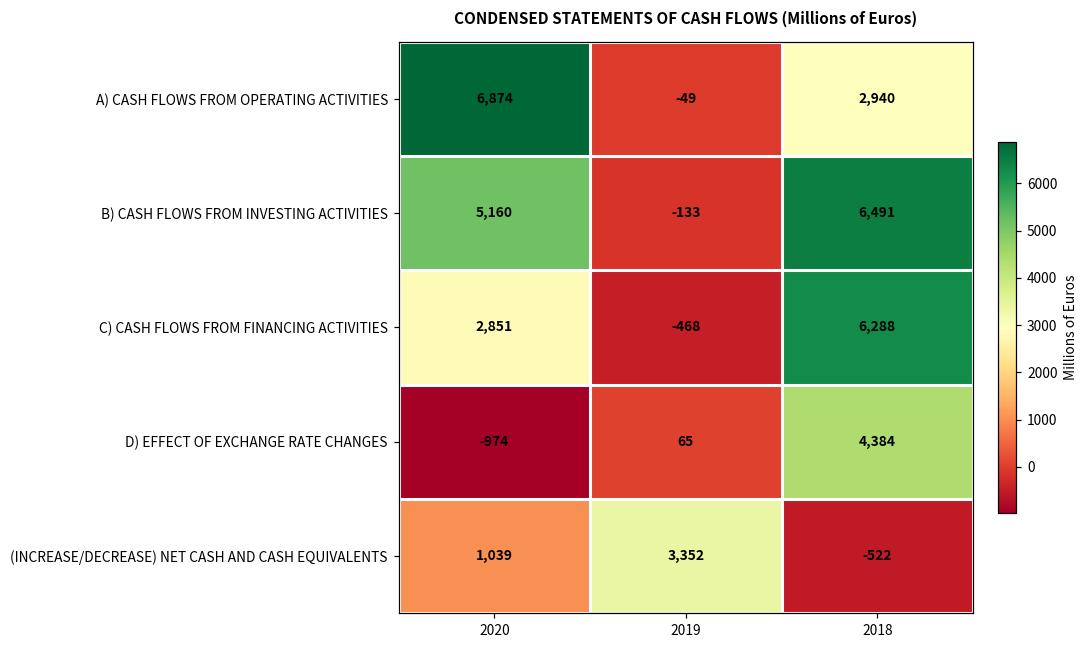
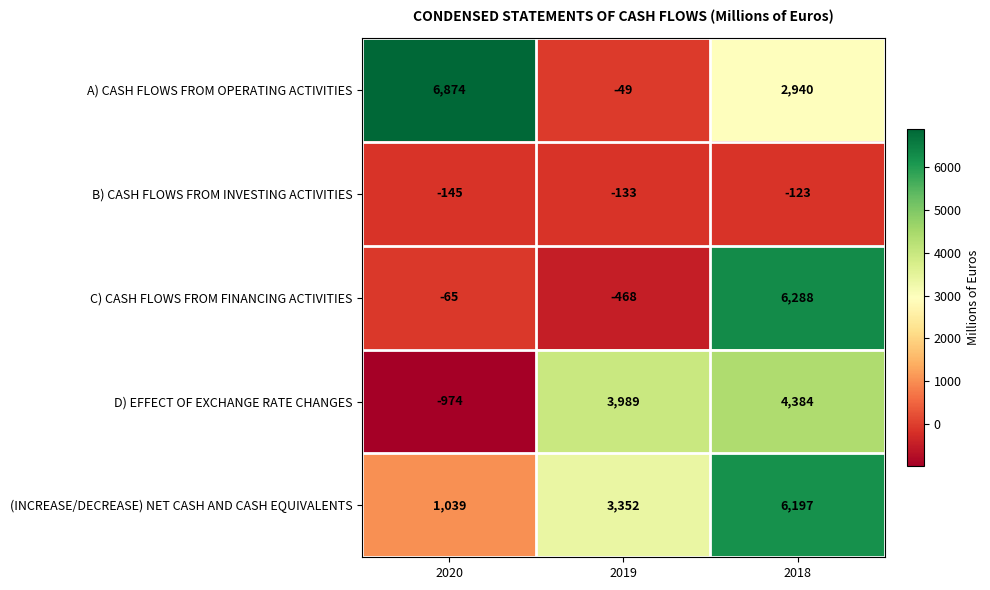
  {
    "A) CASH FLOWS FROM OPERATING ACTIVITIES": {
      "2020": "6,874",
      "2019": "-49",
      "2018": "2,940"
    },
    "B) CASH FLOWS FROM INVESTING ACTIVITIES": {
-     "2020": "5,160",
+     "2020": "-145",
      "2019": "-133",
-     "2018": "6,491"
+     "2018": "-123"
    },
    "C) CASH FLOWS FROM FINANCING ACTIVITIES": {
-     "2020": "2,851",
+     "2020": "-65",
      "2019": "-468",
      "2018": "6,288"
    },
    "D) EFFECT OF EXCHANGE RATE CHANGES": {
      "2020": "-974",
-     "2019": "65",
+     "2019": "3,989",
      "2018": "4,384"
    },
    "(INCREASE/DECREASE) NET CASH AND CASH EQUIVALENTS": {
      "2020": "1,039",
      "2019": "3,352",
-     "2018": "-522"
+     "2018": "6,197"
    }
  }
